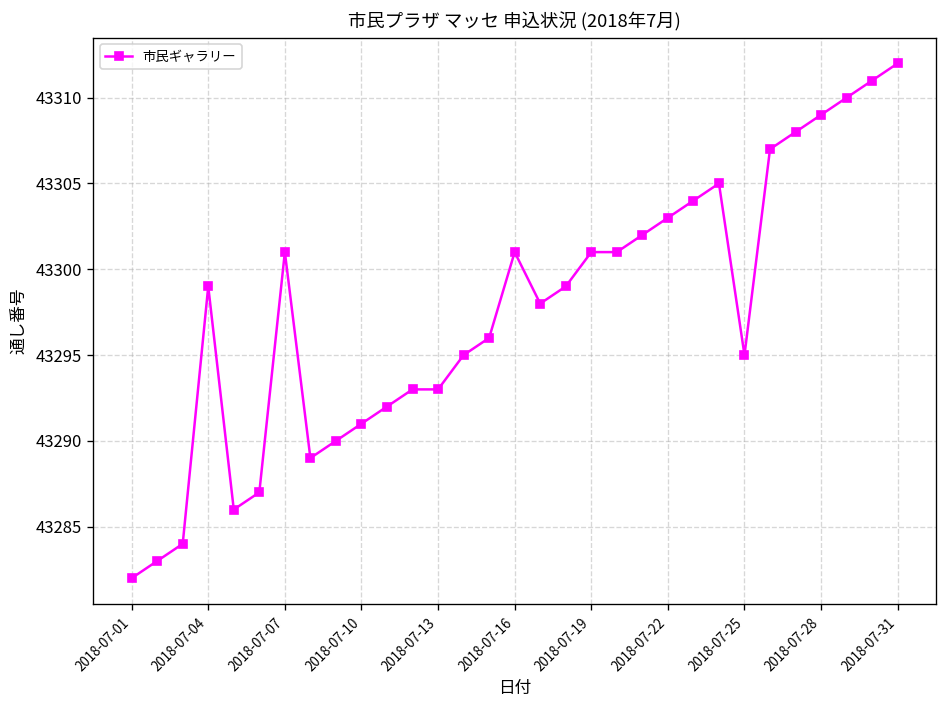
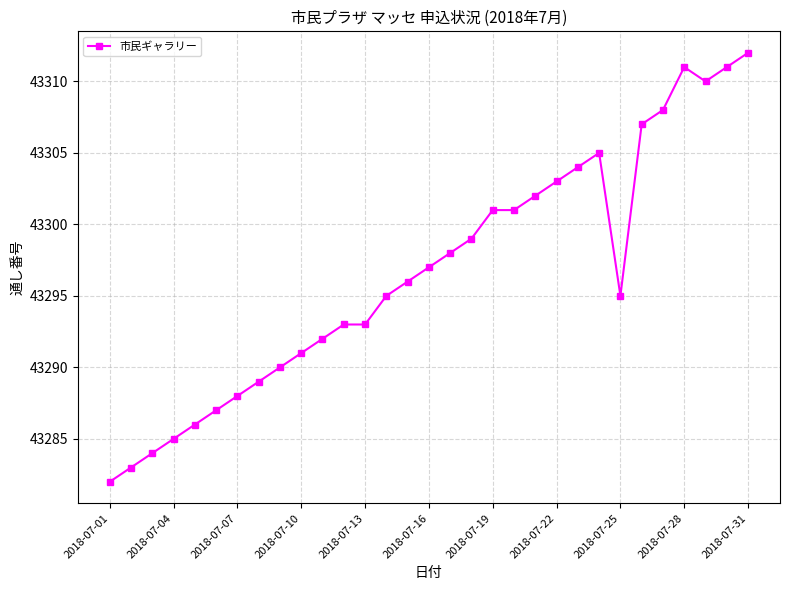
  {
    "2018-07-01": 43282,
-   "2018-07-04": 43299,
-   "2018-07-07": 43301,
+   "2018-07-04": 43285,
+   "2018-07-07": 43288,
    "2018-07-10": 43291,
    "2018-07-13": 43293,
-   "2018-07-16": 43301,
+   "2018-07-16": 43297,
    "2018-07-19": 43301,
    "2018-07-22": 43303,
    "2018-07-25": 43295,
-   "2018-07-28": 43309,
+   "2018-07-28": 43311,
    "2018-07-31": 43312
  }
